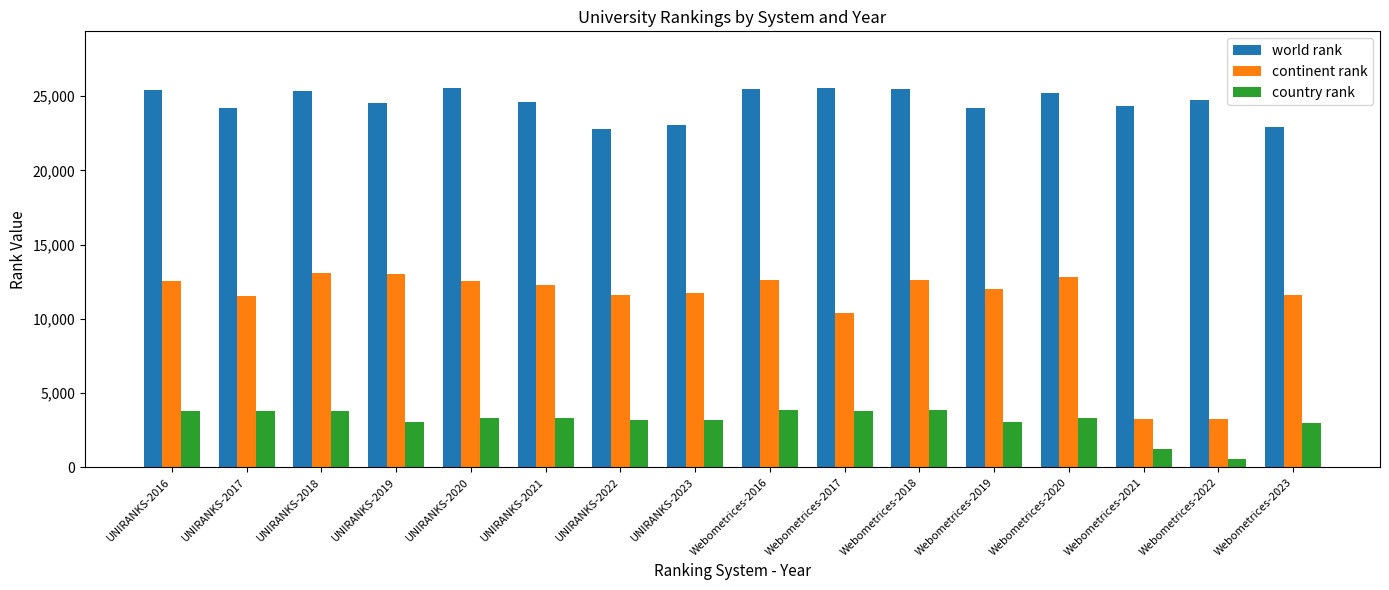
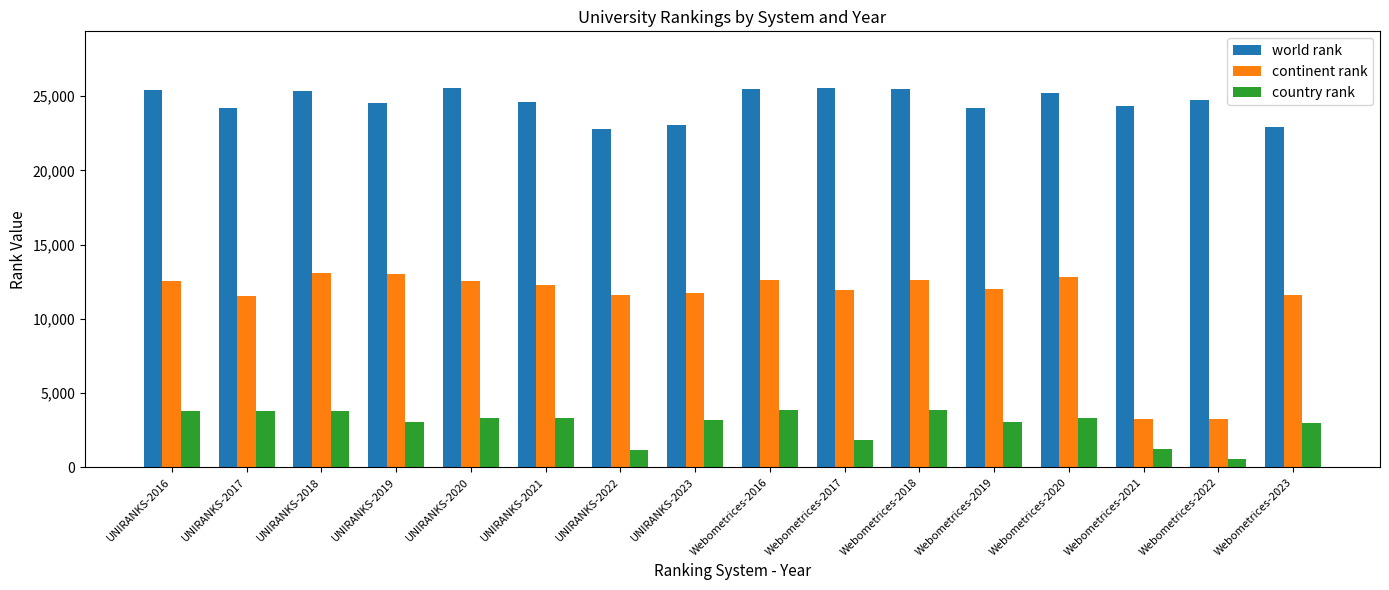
  {
    "world rank": {
      "UNIRANKS-2016": "25,400",
      "UNIRANKS-2017": "24,200",
      "UNIRANKS-2018": "25,300",
      "UNIRANKS-2019": "24,600",
      "UNIRANKS-2020": "25,500",
      "UNIRANKS-2021": "24,600",
      "UNIRANKS-2022": "22,800",
      "UNIRANKS-2023": "23,100",
      "Webometrices-2016": "25,500",
      "Webometrices-2017": "25,500",
      "Webometrices-2018": "25,500",
      "Webometrices-2019": "24,200",
      "Webometrices-2020": "25,200",
      "Webometrices-2021": "24,300",
      "Webometrices-2022": "24,800",
      "Webometrices-2023": "22,900"
    },
    "continent rank": {
      "UNIRANKS-2016": "12,500",
      "UNIRANKS-2017": "11,600",
      "UNIRANKS-2018": "13,100",
      "UNIRANKS-2019": "13,000",
      "UNIRANKS-2020": "12,600",
      "UNIRANKS-2021": "12,300",
      "UNIRANKS-2022": "11,600",
      "UNIRANKS-2023": "11,700",
      "Webometrices-2016": "12,600",
-     "Webometrices-2017": "10,400",
+     "Webometrices-2017": "11,900",
      "Webometrices-2018": "12,600",
      "Webometrices-2019": "12,000",
      "Webometrices-2020": "12,800",
      "Webometrices-2021": "3,300",
      "Webometrices-2022": "3,200",
      "Webometrices-2023": "11,600"
    },
    "country rank": {
      "UNIRANKS-2016": "3,800",
      "UNIRANKS-2017": "3,800",
      "UNIRANKS-2018": "3,800",
      "UNIRANKS-2019": "3,100",
      "UNIRANKS-2020": "3,300",
      "UNIRANKS-2021": "3,300",
-     "UNIRANKS-2022": "3,200",
+     "UNIRANKS-2022": "1,200",
      "UNIRANKS-2023": "3,200",
      "Webometrices-2016": "3,800",
-     "Webometrices-2017": "3,800",
+     "Webometrices-2017": "1,800",
      "Webometrices-2018": "3,800",
      "Webometrices-2019": "3,100",
      "Webometrices-2020": "3,300",
      "Webometrices-2021": "1,200",
      "Webometrices-2022": "600",
      "Webometrices-2023": "3,000"
    }
  }
